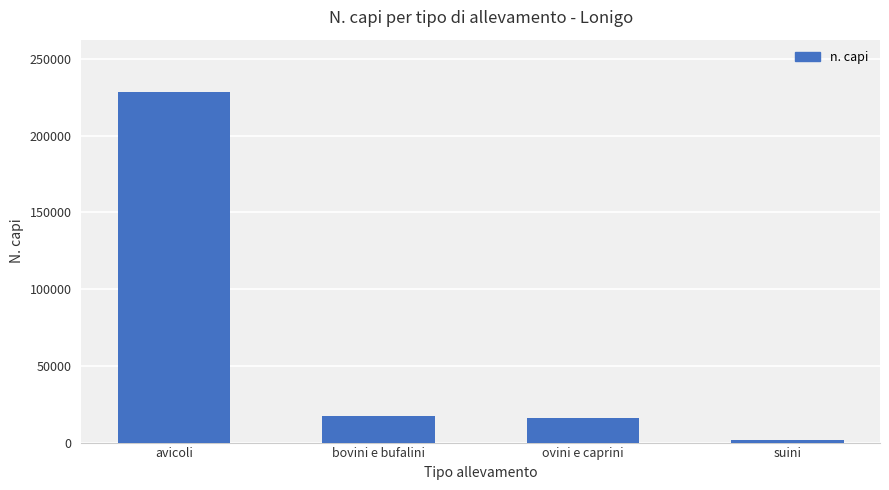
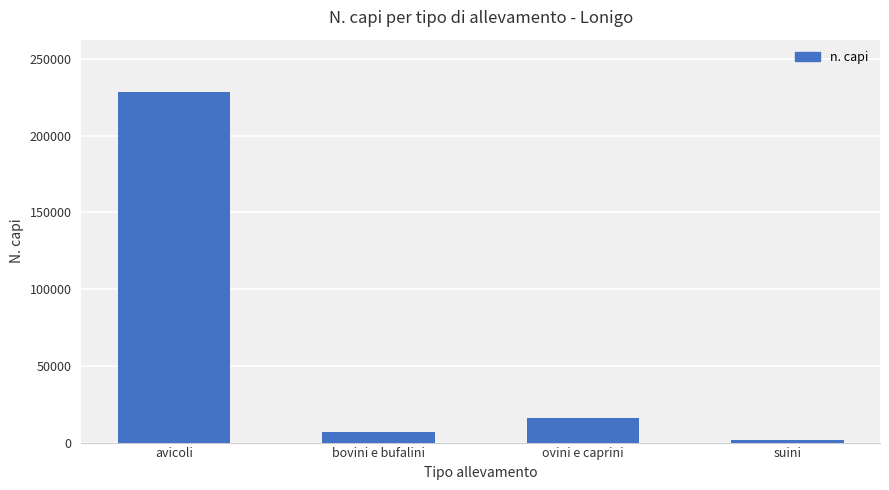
  {
    "avicoli": 228000,
-   "bovini e bufalini": 18000,
+   "bovini e bufalini": 7000,
    "ovini e caprini": 16000,
    "suini": 2000
  }
